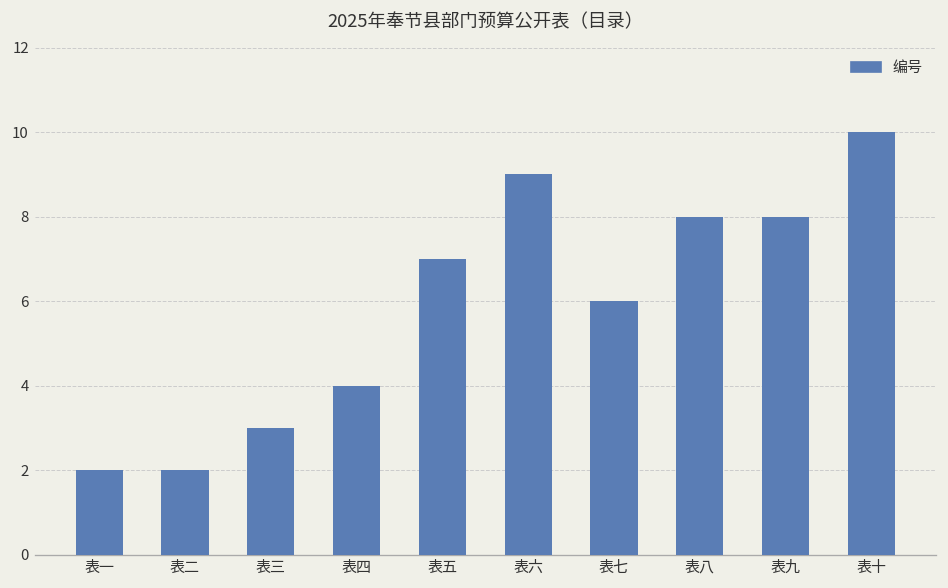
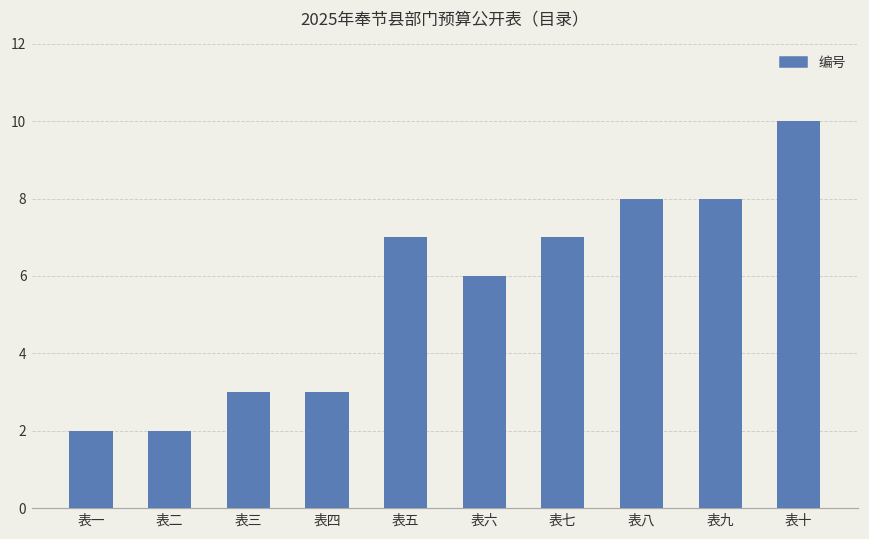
  {
    "表一": 2,
    "表二": 2,
    "表三": 3,
-   "表四": 4,
+   "表四": 3,
    "表五": 7,
-   "表六": 9,
-   "表七": 6,
+   "表六": 6,
+   "表七": 7,
    "表八": 8,
    "表九": 8,
    "表十": 10
  }
